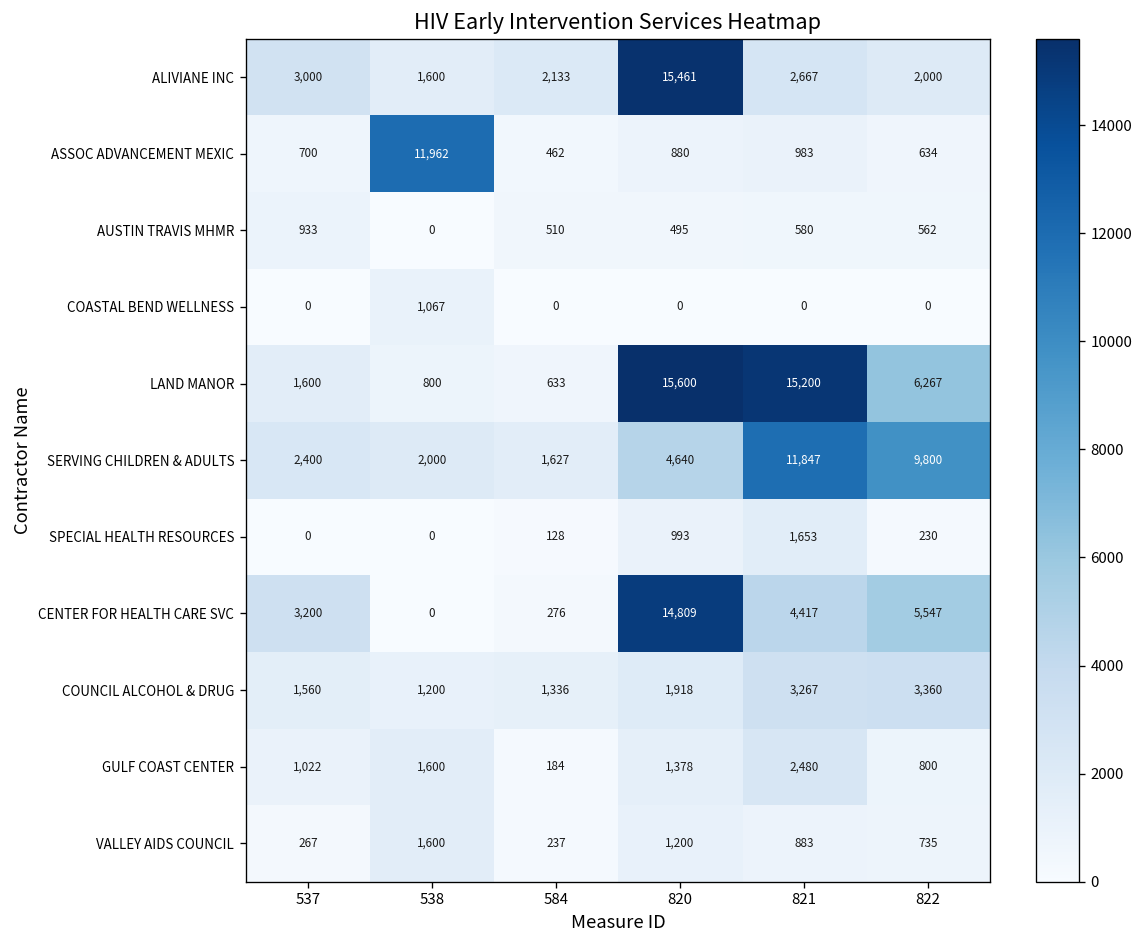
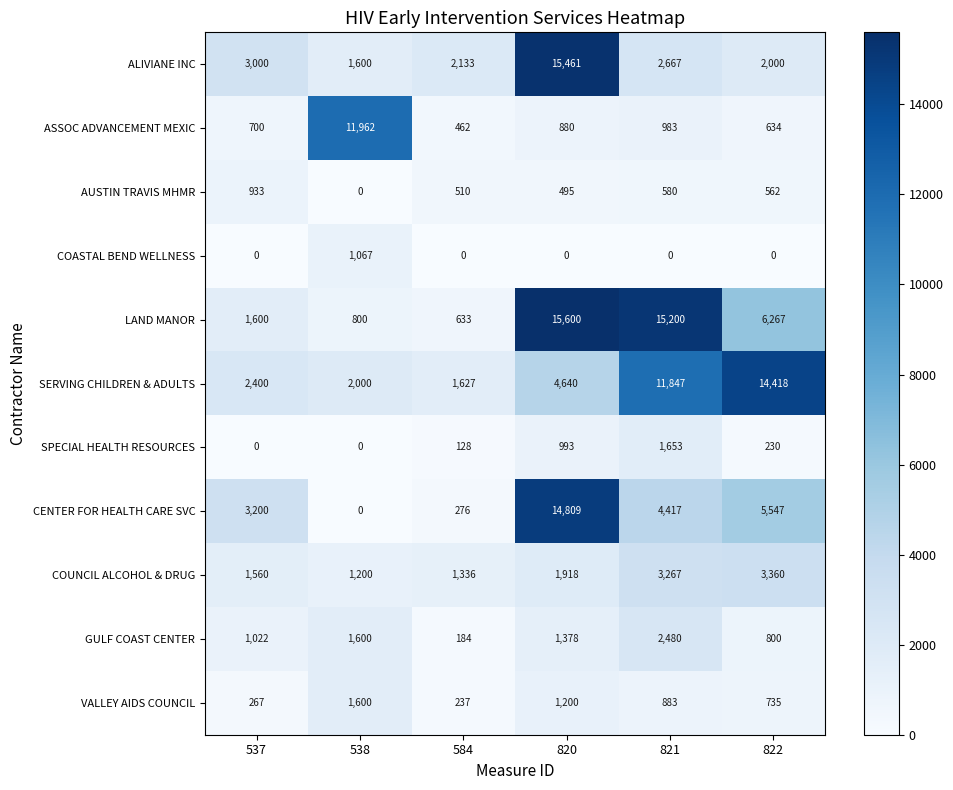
  {
    "ALIVIANE INC": {
      "537": "3,000",
      "538": "1,600",
      "584": "2,133",
      "820": "15,461",
      "821": "2,667",
      "822": "2,000"
    },
    "ASSOC ADVANCEMENT MEXIC": {
      "537": "700",
      "538": "11,962",
      "584": "462",
      "820": "880",
      "821": "983",
      "822": "634"
    },
    "AUSTIN TRAVIS MHMR": {
      "537": "933",
      "538": "0",
      "584": "510",
      "820": "495",
      "821": "580",
      "822": "562"
    },
    "COASTAL BEND WELLNESS": {
      "537": "0",
      "538": "1,067",
      "584": "0",
      "820": "0",
      "821": "0",
      "822": "0"
    },
    "LAND MANOR": {
      "537": "1,600",
      "538": "800",
      "584": "633",
      "820": "15,600",
      "821": "15,200",
      "822": "6,267"
    },
    "SERVING CHILDREN & ADULTS": {
      "537": "2,400",
      "538": "2,000",
      "584": "1,627",
      "820": "4,640",
      "821": "11,847",
-     "822": "9,800"
+     "822": "14,418"
    },
    "SPECIAL HEALTH RESOURCES": {
      "537": "0",
      "538": "0",
      "584": "128",
      "820": "993",
      "821": "1,653",
      "822": "230"
    },
    "CENTER FOR HEALTH CARE SVC": {
      "537": "3,200",
      "538": "0",
      "584": "276",
      "820": "14,809",
      "821": "4,417",
      "822": "5,547"
    },
    "COUNCIL ALCOHOL & DRUG": {
      "537": "1,560",
      "538": "1,200",
      "584": "1,336",
      "820": "1,918",
      "821": "3,267",
      "822": "3,360"
    },
    "GULF COAST CENTER": {
      "537": "1,022",
      "538": "1,600",
      "584": "184",
      "820": "1,378",
      "821": "2,480",
      "822": "800"
    },
    "VALLEY AIDS COUNCIL": {
      "537": "267",
      "538": "1,600",
      "584": "237",
      "820": "1,200",
      "821": "883",
      "822": "735"
    }
  }
